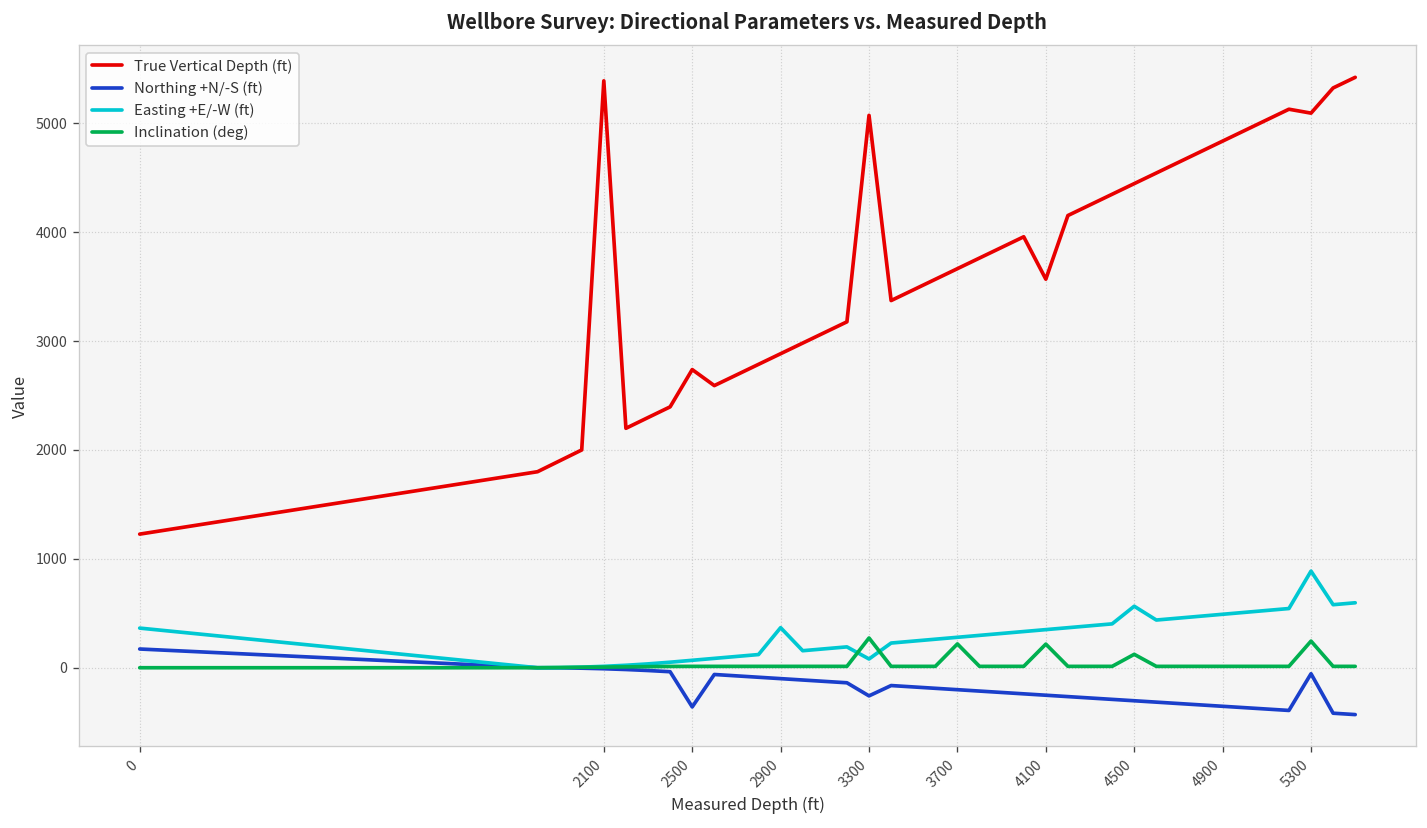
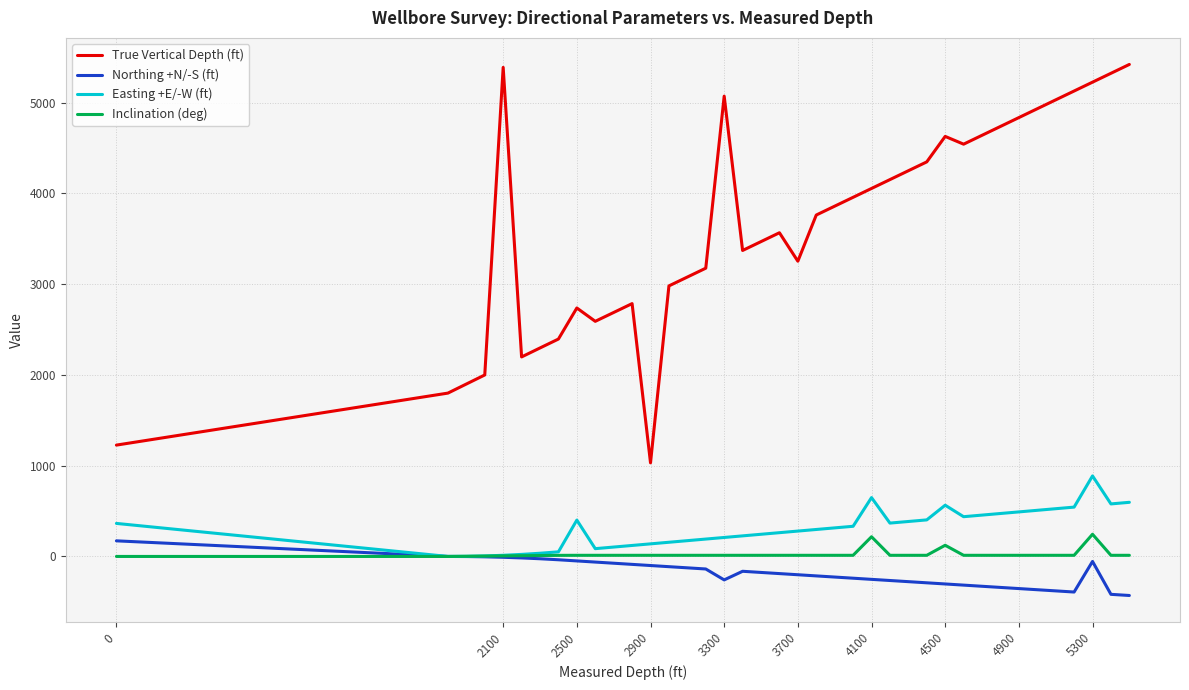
  {
    "True Vertical Depth (ft)": {
      "0": 1200,
      "2100": 5400,
      "2500": 2700,
-     "2900": 2900,
+     "2900": 1000,
      "3300": 5100,
-     "3700": 3700,
-     "4100": 3600,
-     "4500": 4400,
+     "3700": 3300,
+     "4100": 4100,
+     "4500": 4600,
      "4900": 4800,
-     "5300": 5100
+     "5300": 5200
    },
    "Northing +N/-S (ft)": {
      "0": 200,
-     "2500": -400,
+     "2500": 0,
      "2900": -100,
      "3300": -300,
      "3700": -200,
      "4100": -300,
      "4500": -300,
      "4900": -400,
      "5300": -100
    },
    "Easting +E/-W (ft)": {
      "0": 400,
-     "2500": 100,
-     "2900": 400,
-     "3300": 100,
+     "2500": 400,
+     "2900": 100,
+     "3300": 200,
      "3700": 300,
-     "4100": 400,
+     "4100": 600,
      "4500": 600,
      "4900": 500,
      "5300": 900
    },
    "Inclination (deg)": {
      "0": 0,
      "2500": 0,
      "2900": 0,
-     "3300": 300,
-     "3700": 200,
+     "3300": 0,
+     "3700": 0,
      "4100": 200,
      "4500": 100,
      "4900": 0,
      "5300": 200
    }
  }
